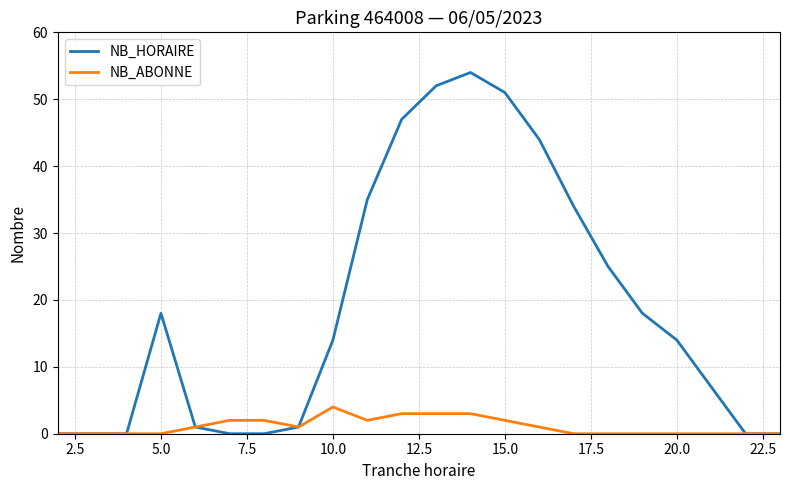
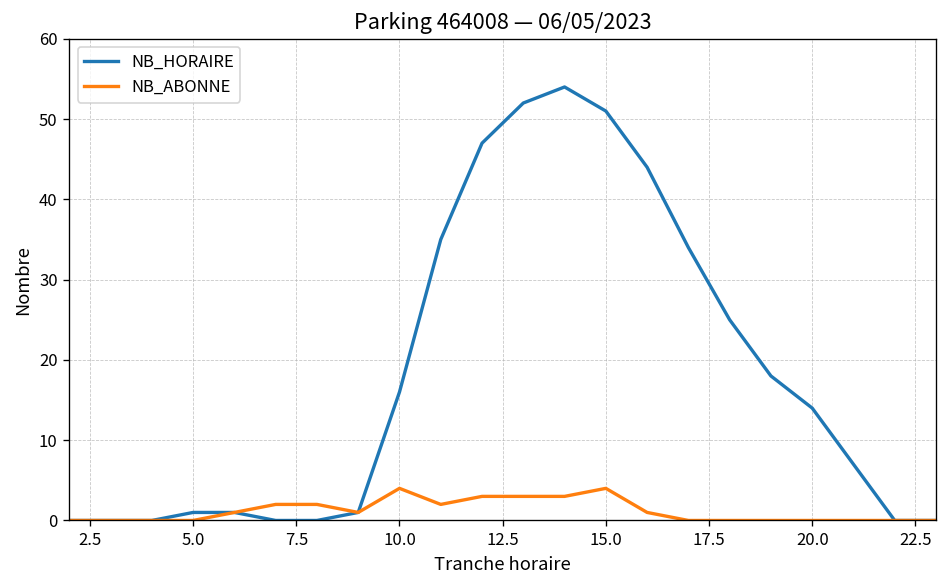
  {
    "NB_HORAIRE": {
-     "5.0": 18,
-     "10.0": 14,
+     "5.0": 1,
+     "10.0": 16,
      "15.0": 51,
      "20.0": 14
    },
    "NB_ABONNE": {
      "5.0": 0,
      "10.0": 4,
-     "15.0": 2,
+     "15.0": 4,
      "20.0": 0
    }
  }
